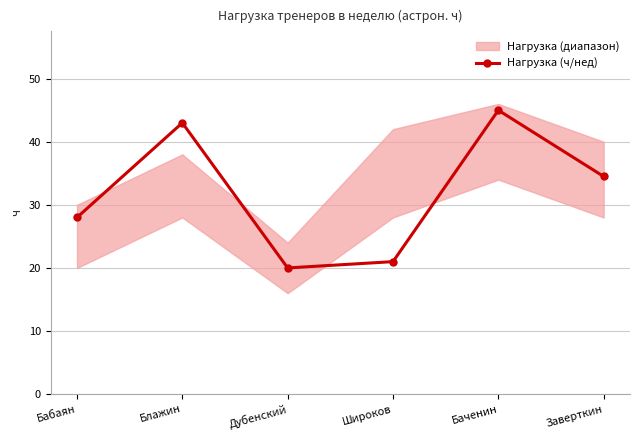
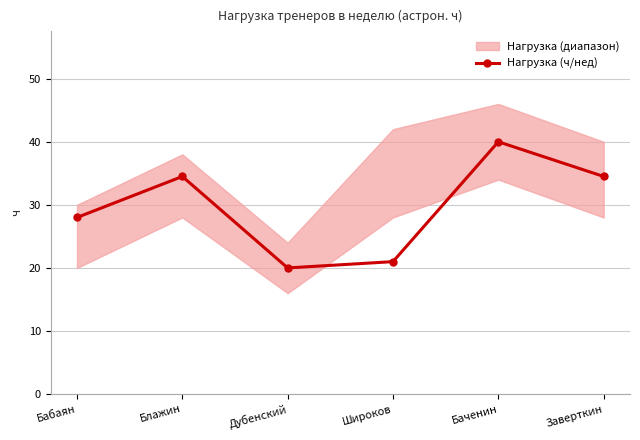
  {
    "Нагрузка (ч/нед)": {
      "Бабаян": 28,
-     "Блажин": 43,
+     "Блажин": 35,
      "Дубенский": 20,
      "Широков": 21,
-     "Баченин": 45,
+     "Баченин": 40,
      "Заверткин": 35
    }
  }
